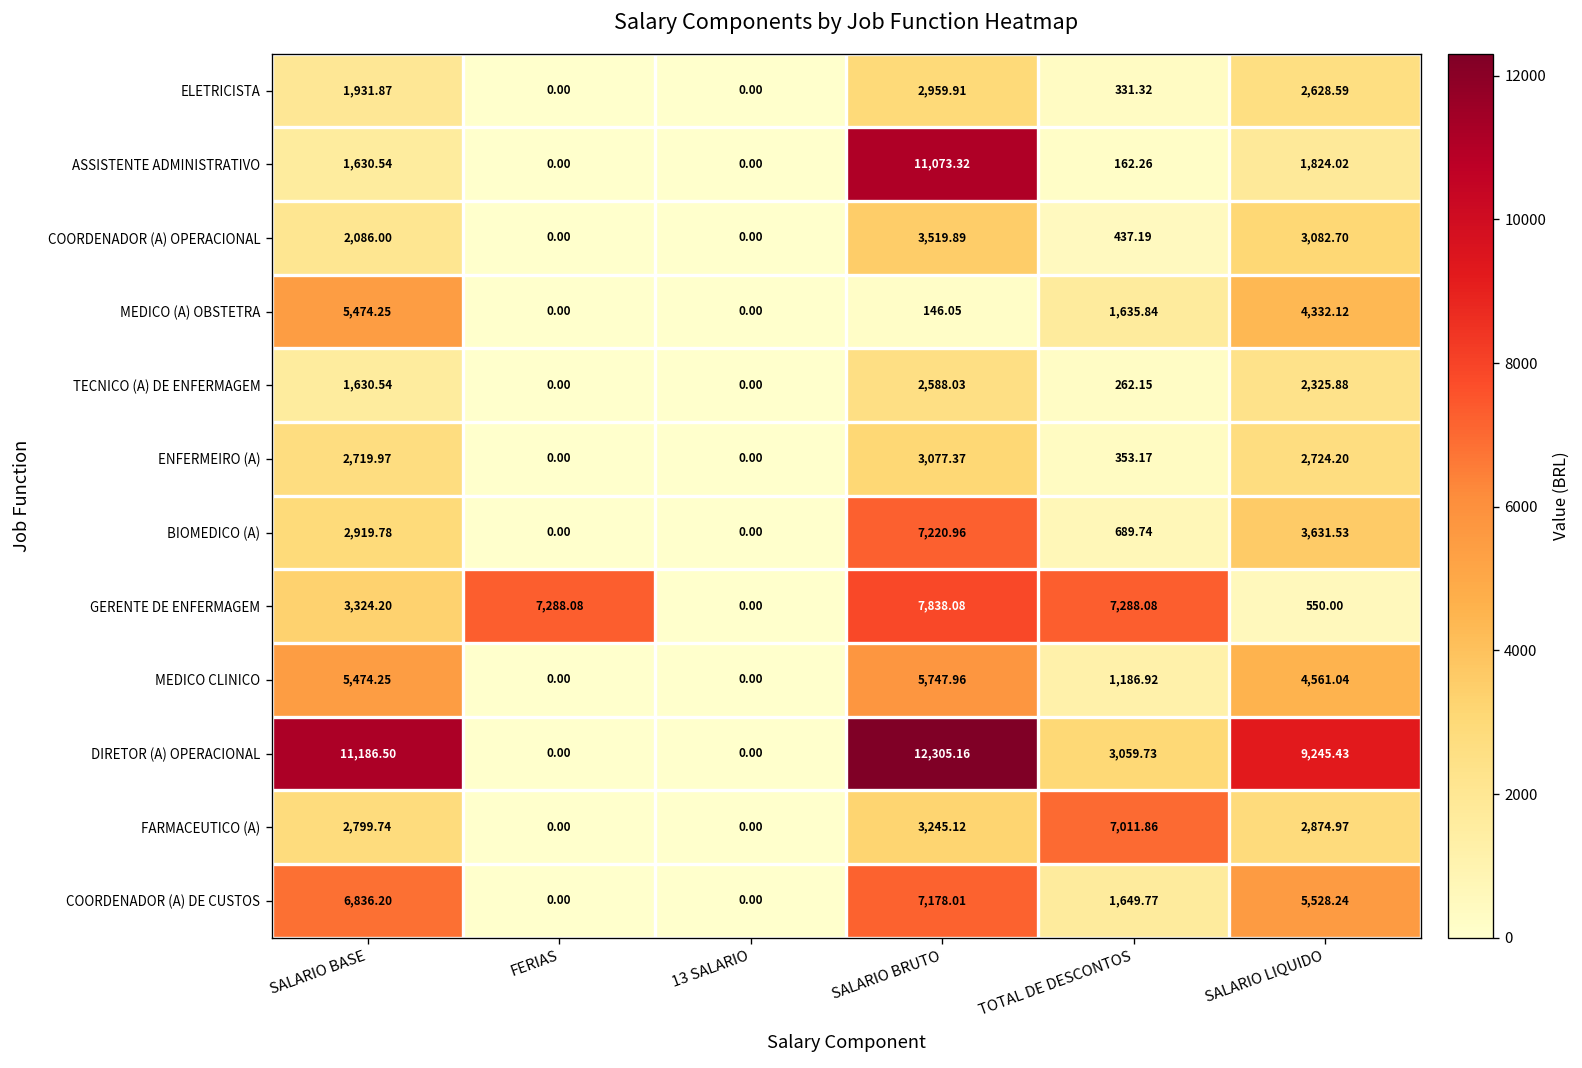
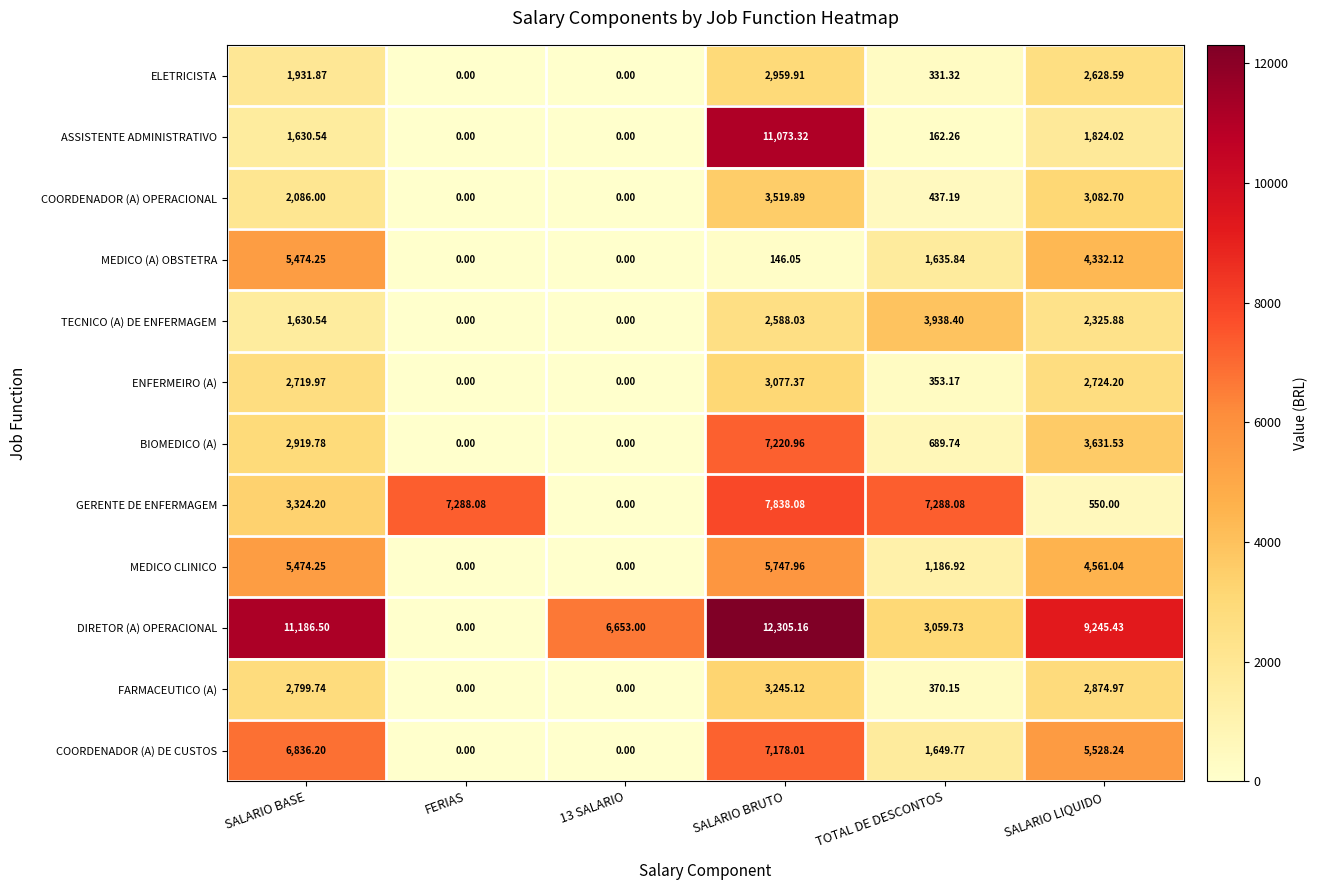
  {
    "ELETRICISTA": {
      "SALARIO BASE": "1,931.87",
      "FERIAS": "0.00",
      "13 SALARIO": "0.00",
      "SALARIO BRUTO": "2,959.91",
      "TOTAL DE DESCONTOS": "331.32",
      "SALARIO LIQUIDO": "2,628.59"
    },
    "ASSISTENTE ADMINISTRATIVO": {
      "SALARIO BASE": "1,630.54",
      "FERIAS": "0.00",
      "13 SALARIO": "0.00",
      "SALARIO BRUTO": "11,073.32",
      "TOTAL DE DESCONTOS": "162.26",
      "SALARIO LIQUIDO": "1,824.02"
    },
    "COORDENADOR (A) OPERACIONAL": {
      "SALARIO BASE": "2,086.00",
      "FERIAS": "0.00",
      "13 SALARIO": "0.00",
      "SALARIO BRUTO": "3,519.89",
      "TOTAL DE DESCONTOS": "437.19",
      "SALARIO LIQUIDO": "3,082.70"
    },
    "MEDICO (A) OBSTETRA": {
      "SALARIO BASE": "5,474.25",
      "FERIAS": "0.00",
      "13 SALARIO": "0.00",
      "SALARIO BRUTO": "146.05",
      "TOTAL DE DESCONTOS": "1,635.84",
      "SALARIO LIQUIDO": "4,332.12"
    },
    "TECNICO (A) DE ENFERMAGEM": {
      "SALARIO BASE": "1,630.54",
      "FERIAS": "0.00",
      "13 SALARIO": "0.00",
      "SALARIO BRUTO": "2,588.03",
-     "TOTAL DE DESCONTOS": "262.15",
+     "TOTAL DE DESCONTOS": "3,938.40",
      "SALARIO LIQUIDO": "2,325.88"
    },
    "ENFERMEIRO (A)": {
      "SALARIO BASE": "2,719.97",
      "FERIAS": "0.00",
      "13 SALARIO": "0.00",
      "SALARIO BRUTO": "3,077.37",
      "TOTAL DE DESCONTOS": "353.17",
      "SALARIO LIQUIDO": "2,724.20"
    },
    "BIOMEDICO (A)": {
      "SALARIO BASE": "2,919.78",
      "FERIAS": "0.00",
      "13 SALARIO": "0.00",
      "SALARIO BRUTO": "7,220.96",
      "TOTAL DE DESCONTOS": "689.74",
      "SALARIO LIQUIDO": "3,631.53"
    },
    "GERENTE DE ENFERMAGEM": {
      "SALARIO BASE": "3,324.20",
      "FERIAS": "7,288.08",
      "13 SALARIO": "0.00",
      "SALARIO BRUTO": "7,838.08",
      "TOTAL DE DESCONTOS": "7,288.08",
      "SALARIO LIQUIDO": "550.00"
    },
    "MEDICO CLINICO": {
      "SALARIO BASE": "5,474.25",
      "FERIAS": "0.00",
      "13 SALARIO": "0.00",
      "SALARIO BRUTO": "5,747.96",
      "TOTAL DE DESCONTOS": "1,186.92",
      "SALARIO LIQUIDO": "4,561.04"
    },
    "DIRETOR (A) OPERACIONAL": {
      "SALARIO BASE": "11,186.50",
      "FERIAS": "0.00",
-     "13 SALARIO": "0.00",
+     "13 SALARIO": "6,653.00",
      "SALARIO BRUTO": "12,305.16",
      "TOTAL DE DESCONTOS": "3,059.73",
      "SALARIO LIQUIDO": "9,245.43"
    },
    "FARMACEUTICO (A)": {
      "SALARIO BASE": "2,799.74",
      "FERIAS": "0.00",
      "13 SALARIO": "0.00",
      "SALARIO BRUTO": "3,245.12",
-     "TOTAL DE DESCONTOS": "7,011.86",
+     "TOTAL DE DESCONTOS": "370.15",
      "SALARIO LIQUIDO": "2,874.97"
    },
    "COORDENADOR (A) DE CUSTOS": {
      "SALARIO BASE": "6,836.20",
      "FERIAS": "0.00",
      "13 SALARIO": "0.00",
      "SALARIO BRUTO": "7,178.01",
      "TOTAL DE DESCONTOS": "1,649.77",
      "SALARIO LIQUIDO": "5,528.24"
    }
  }
